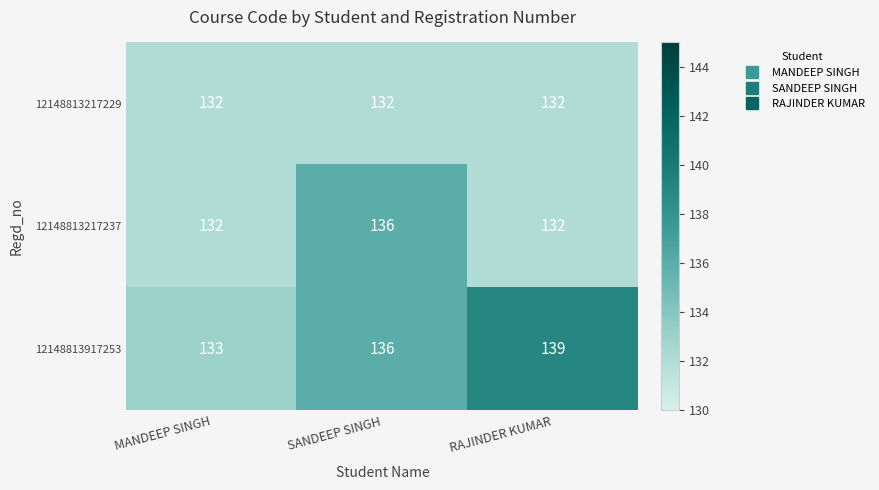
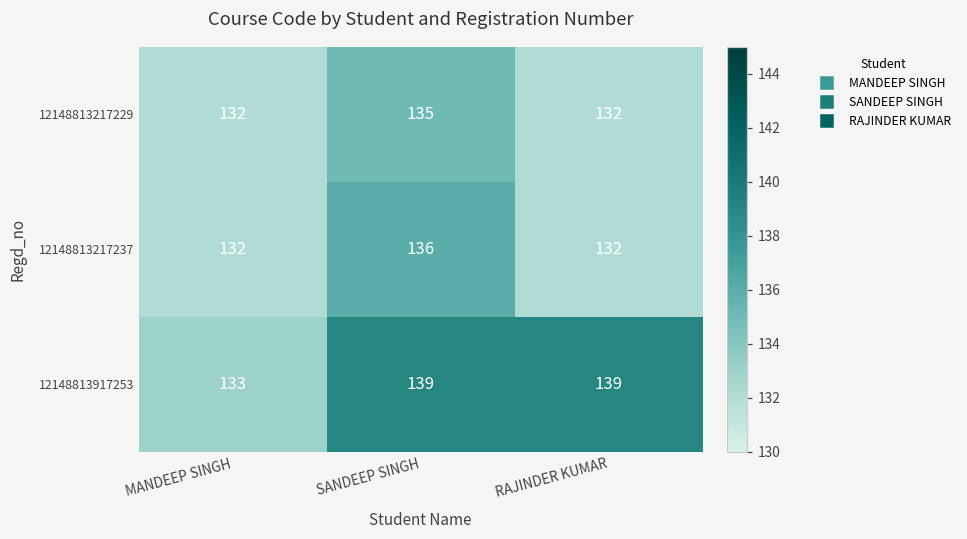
  {
    "12148813217229": {
      "MANDEEP SINGH": 132,
-     "SANDEEP SINGH": 132,
+     "SANDEEP SINGH": 135,
      "RAJINDER KUMAR": 132
    },
    "12148813217237": {
      "MANDEEP SINGH": 132,
      "SANDEEP SINGH": 136,
      "RAJINDER KUMAR": 132
    },
    "12148813917253": {
      "MANDEEP SINGH": 133,
-     "SANDEEP SINGH": 136,
+     "SANDEEP SINGH": 139,
      "RAJINDER KUMAR": 139
    }
  }
